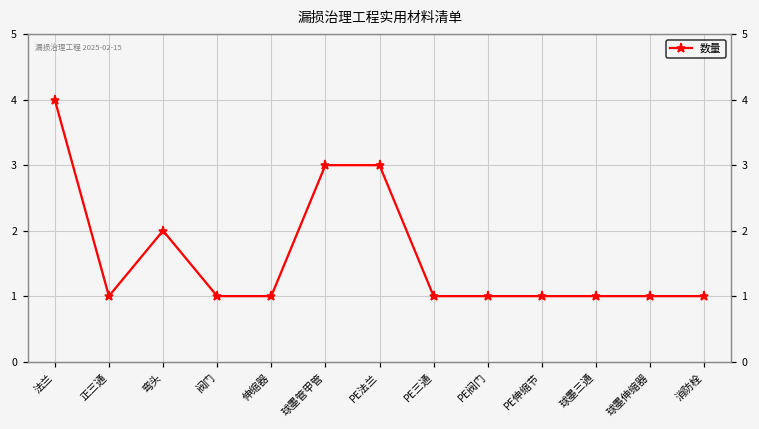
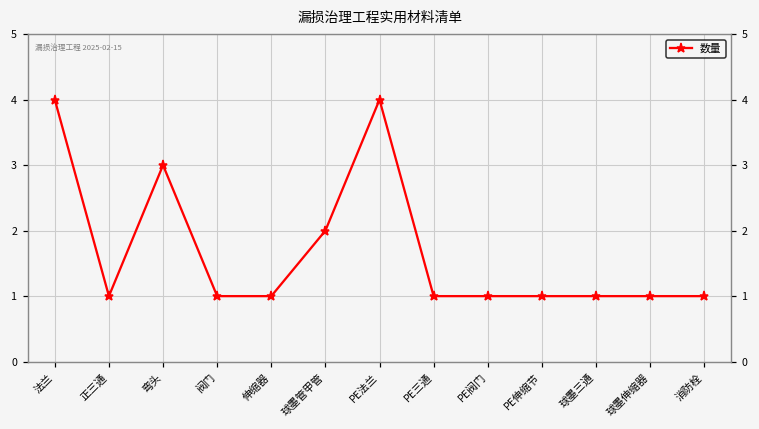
  {
    "法兰": 4,
    "正三通": 1,
-   "弯头": 2,
+   "弯头": 3,
    "阀门": 1,
    "伸缩器": 1,
-   "球墨管甲管": 3,
-   "PE法兰": 3,
+   "球墨管甲管": 2,
+   "PE法兰": 4,
    "PE三通": 1,
    "PE阀门": 1,
    "PE伸缩节": 1,
    "球墨三通": 1,
    "球墨伸缩器": 1,
    "消防栓": 1
  }
